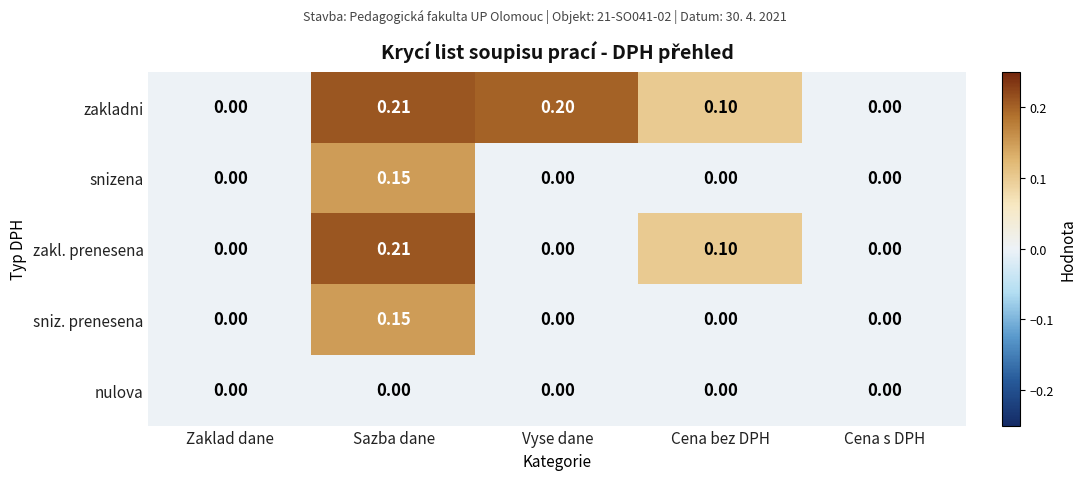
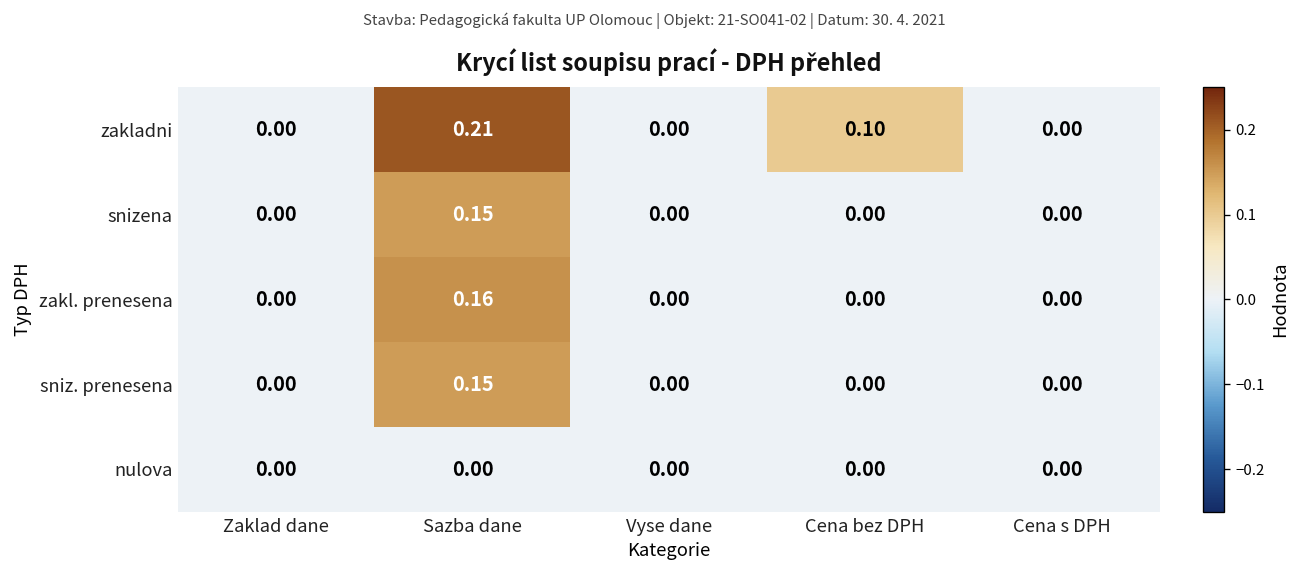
  {
    "zakladni": {
      "Zaklad dane": 0.00,
      "Sazba dane": 0.21,
-     "Vyse dane": 0.20,
+     "Vyse dane": 0.00,
      "Cena bez DPH": 0.10,
      "Cena s DPH": 0.00
    },
    "snizena": {
      "Zaklad dane": 0.00,
      "Sazba dane": 0.15,
      "Vyse dane": 0.00,
      "Cena bez DPH": 0.00,
      "Cena s DPH": 0.00
    },
    "zakl. prenesena": {
      "Zaklad dane": 0.00,
-     "Sazba dane": 0.21,
+     "Sazba dane": 0.16,
      "Vyse dane": 0.00,
-     "Cena bez DPH": 0.10,
+     "Cena bez DPH": 0.00,
      "Cena s DPH": 0.00
    },
    "sniz. prenesena": {
      "Zaklad dane": 0.00,
      "Sazba dane": 0.15,
      "Vyse dane": 0.00,
      "Cena bez DPH": 0.00,
      "Cena s DPH": 0.00
    },
    "nulova": {
      "Zaklad dane": 0.00,
      "Sazba dane": 0.00,
      "Vyse dane": 0.00,
      "Cena bez DPH": 0.00,
      "Cena s DPH": 0.00
    }
  }
